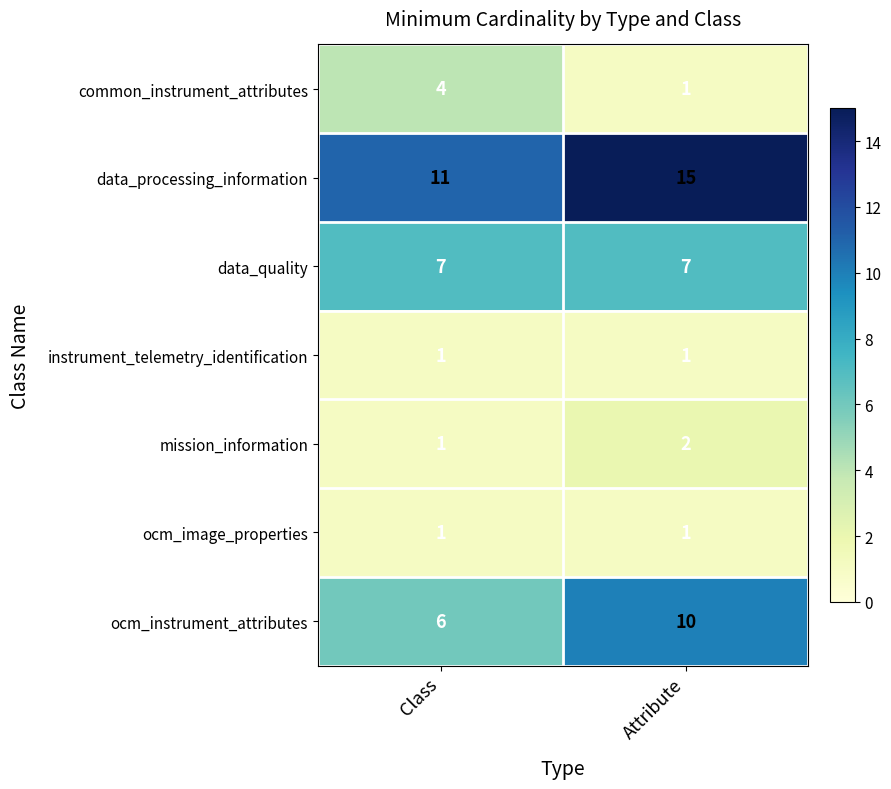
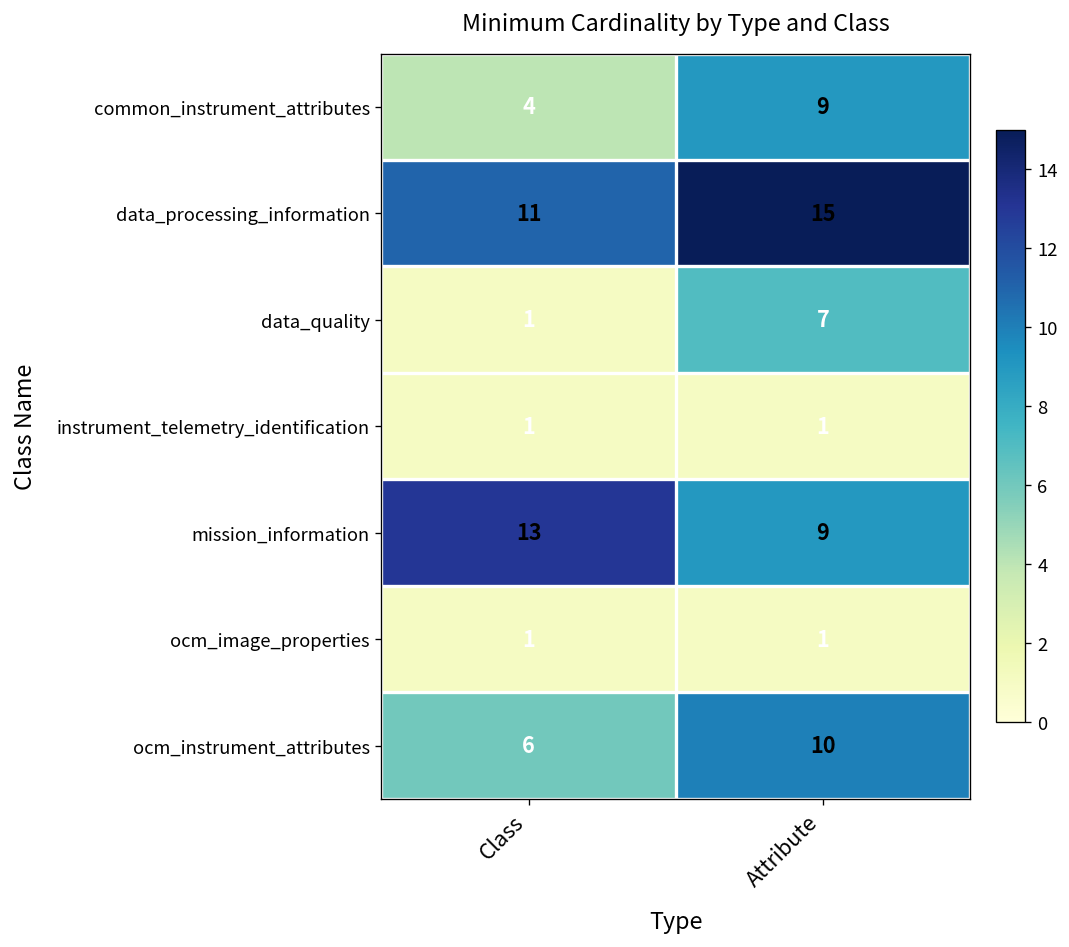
  {
    "common_instrument_attributes": {
      "Class": 4,
-     "Attribute": 1
+     "Attribute": 9
    },
    "data_processing_information": {
      "Class": 11,
      "Attribute": 15
    },
    "data_quality": {
-     "Class": 7,
+     "Class": 1,
      "Attribute": 7
    },
    "instrument_telemetry_identification": {
      "Class": 1,
      "Attribute": 1
    },
    "mission_information": {
-     "Class": 1,
-     "Attribute": 2
+     "Class": 13,
+     "Attribute": 9
    },
    "ocm_image_properties": {
      "Class": 1,
      "Attribute": 1
    },
    "ocm_instrument_attributes": {
      "Class": 6,
      "Attribute": 10
    }
  }
